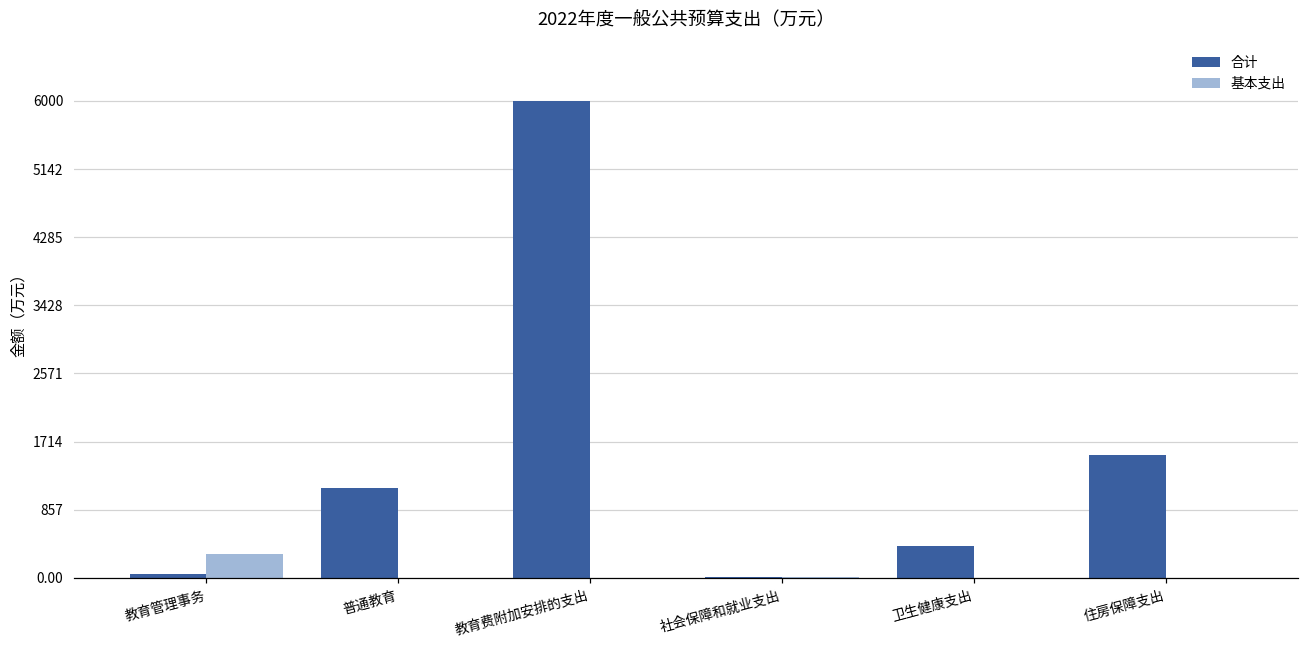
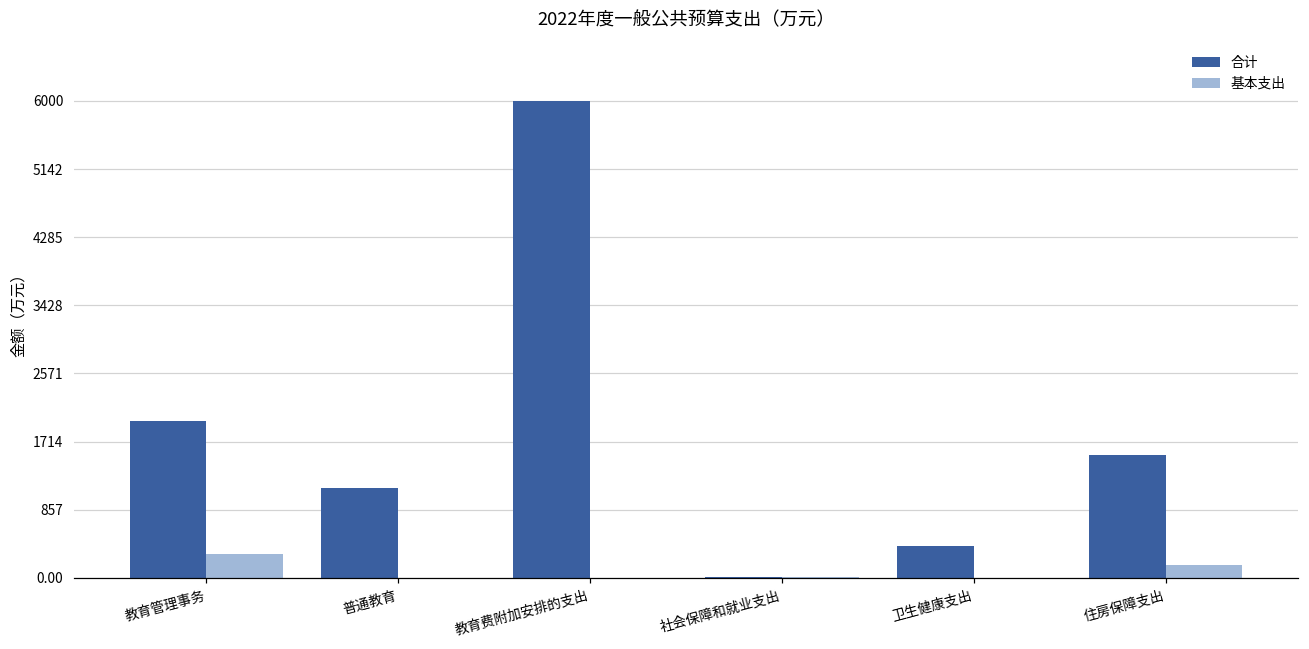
  {
    "合计": {
-     "教育管理事务": 100,
+     "教育管理事务": 2000,
      "普通教育": 1100,
      "教育费附加安排的支出": 6000,
      "卫生健康支出": 400,
      "住房保障支出": 1600
    },
    "基本支出": {
      "教育管理事务": 300,
      "普通教育": 0,
      "教育费附加安排的支出": 0,
-     "住房保障支出": 0
+     "住房保障支出": 200
    }
  }
